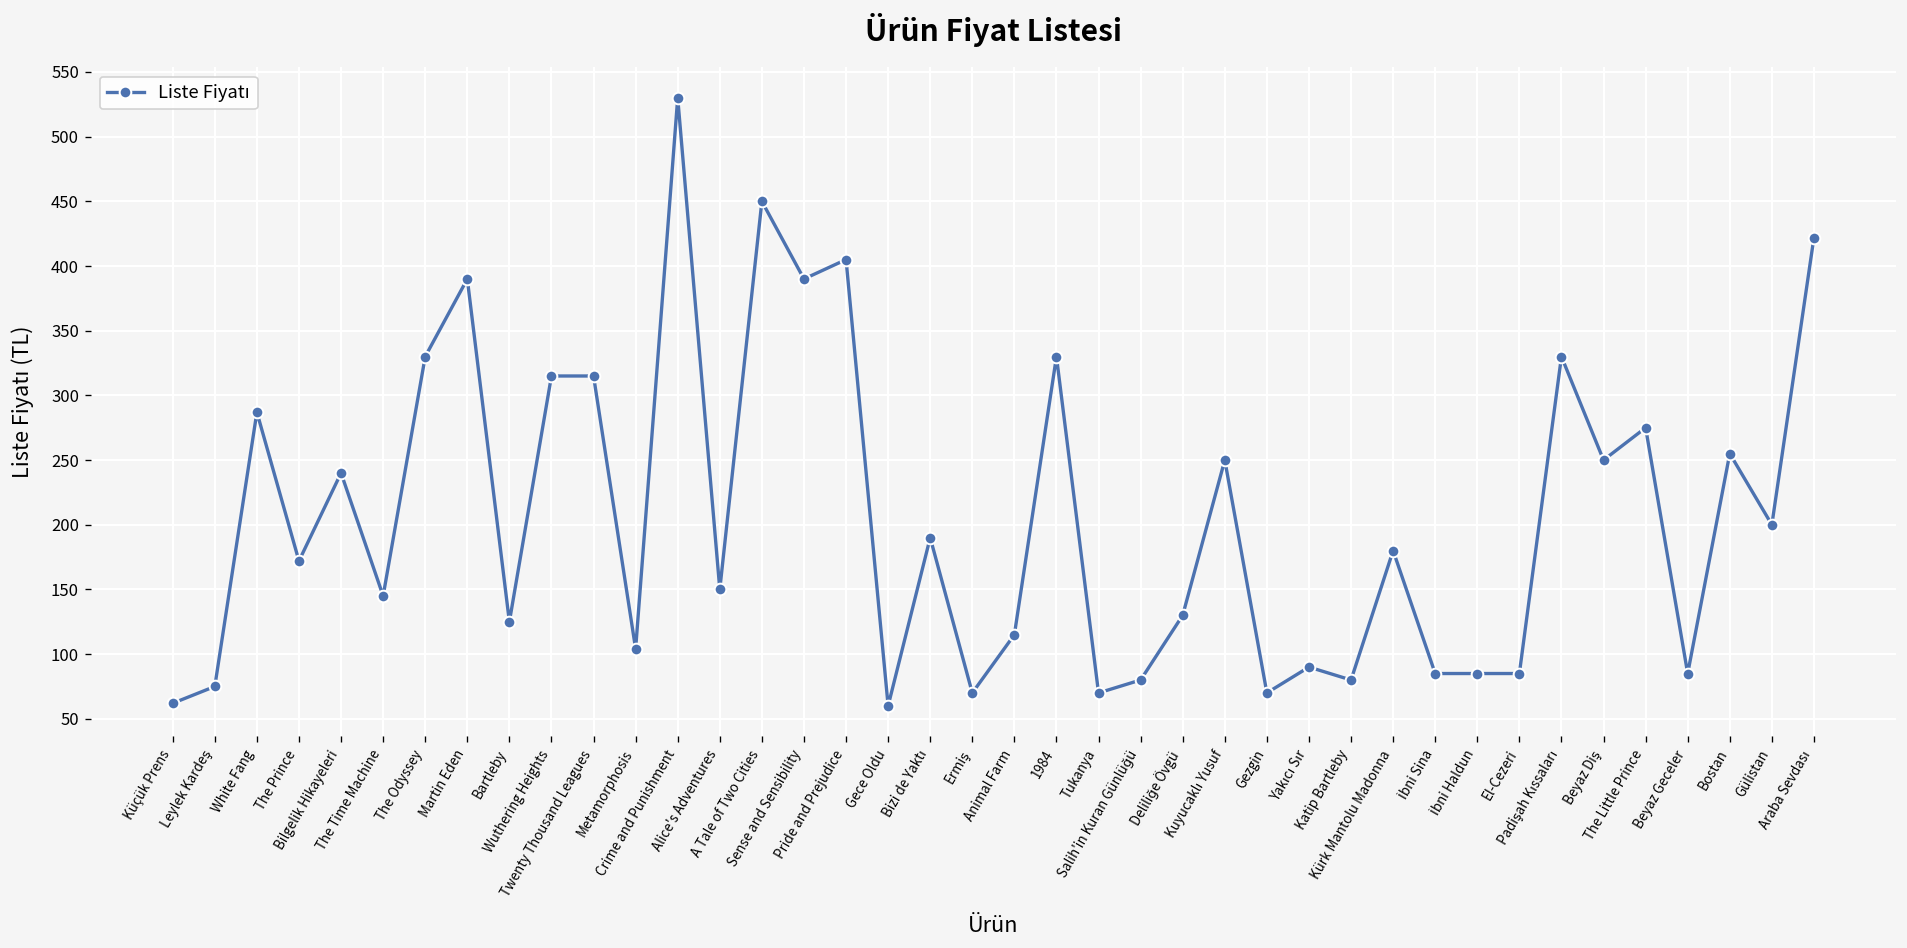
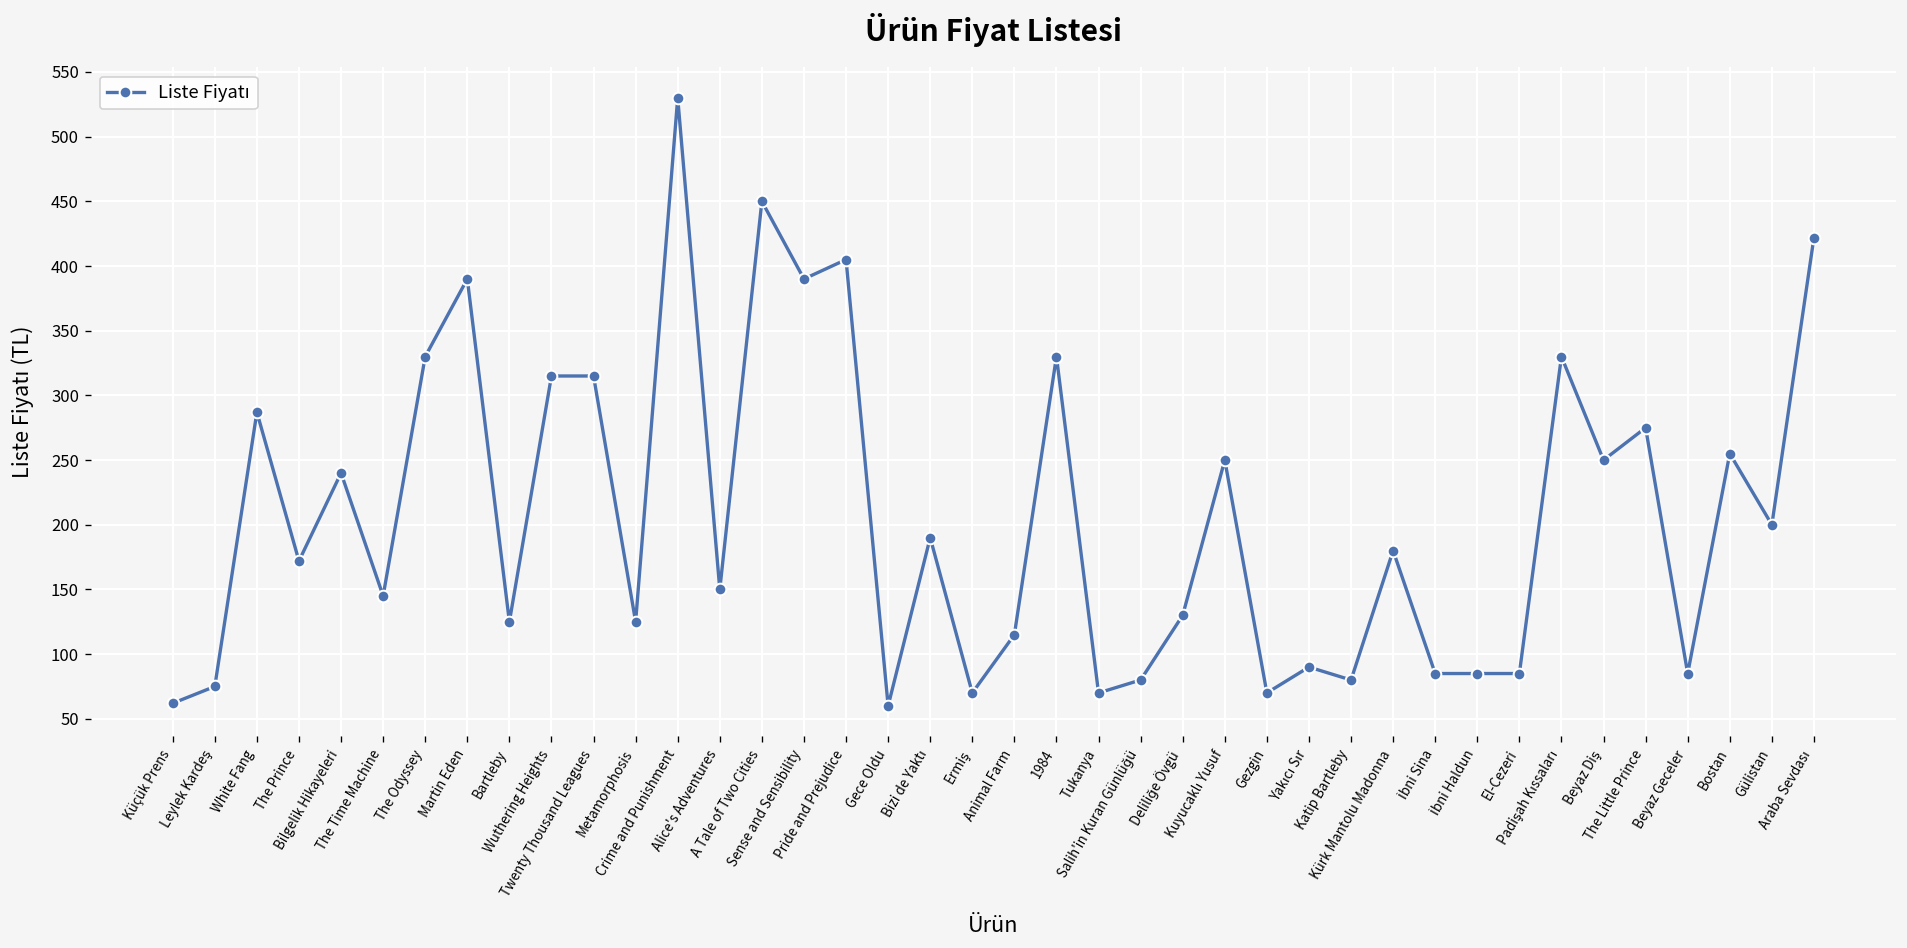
  {
    "Küçük Prens": 62,
    "Leylek Kardeş": 75,
    "White Fang": 287,
    "The Prince": 172,
    "Bilgelik Hikayeleri": 240,
    "The Time Machine": 145,
    "The Odyssey": 330,
    "Martin Eden": 390,
    "Bartleby": 125,
    "Wuthering Heights": 315,
    "Twenty Thousand Leagues": 315,
-   "Metamorphosis": 104,
+   "Metamorphosis": 125,
    "Crime and Punishment": 530,
    "Alice's Adventures": 150,
    "A Tale of Two Cities": 450,
    "Sense and Sensibility": 390,
    "Pride and Prejudice": 405,
    "Gece Oldu": 60,
    "Bizi de Yaktı": 190,
    "Ermiş": 70,
    "Animal Farm": 115,
    "1984": 330,
    "Tukanya": 70,
    "Salih'in Kuran Günlüğü": 80,
    "Deliliğe Övgü": 130,
    "Kuyucaklı Yusuf": 250,
    "Gezgin": 70,
    "Yakıcı Sır": 90,
    "Katip Bartleby": 80,
    "Kürk Mantolu Madonna": 180,
    "İbni Sina": 85,
    "İbni Haldun": 85,
    "El-Cezeri": 85,
    "Padişah Kıssaları": 330,
    "Beyaz Diş": 250,
    "The Little Prince": 275,
    "Beyaz Geceler": 85,
    "Bostan": 255,
    "Gülistan": 200,
    "Araba Sevdası": 422
  }
